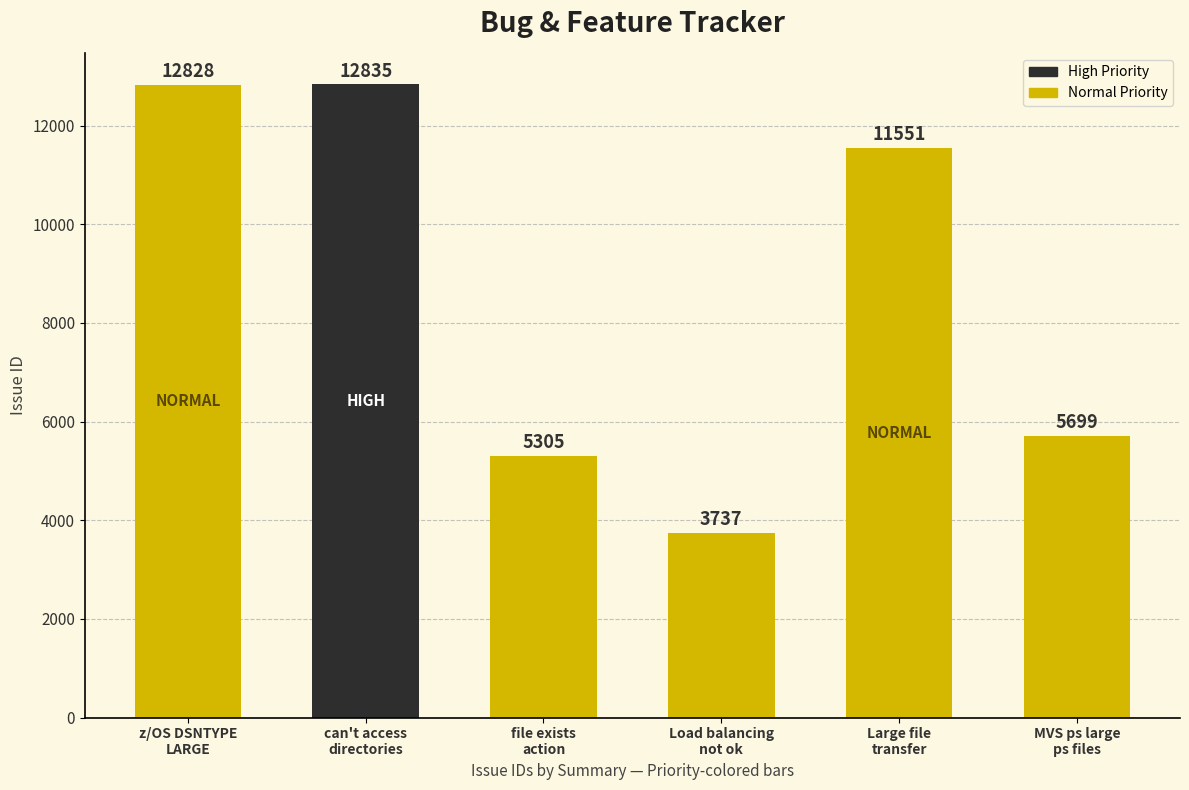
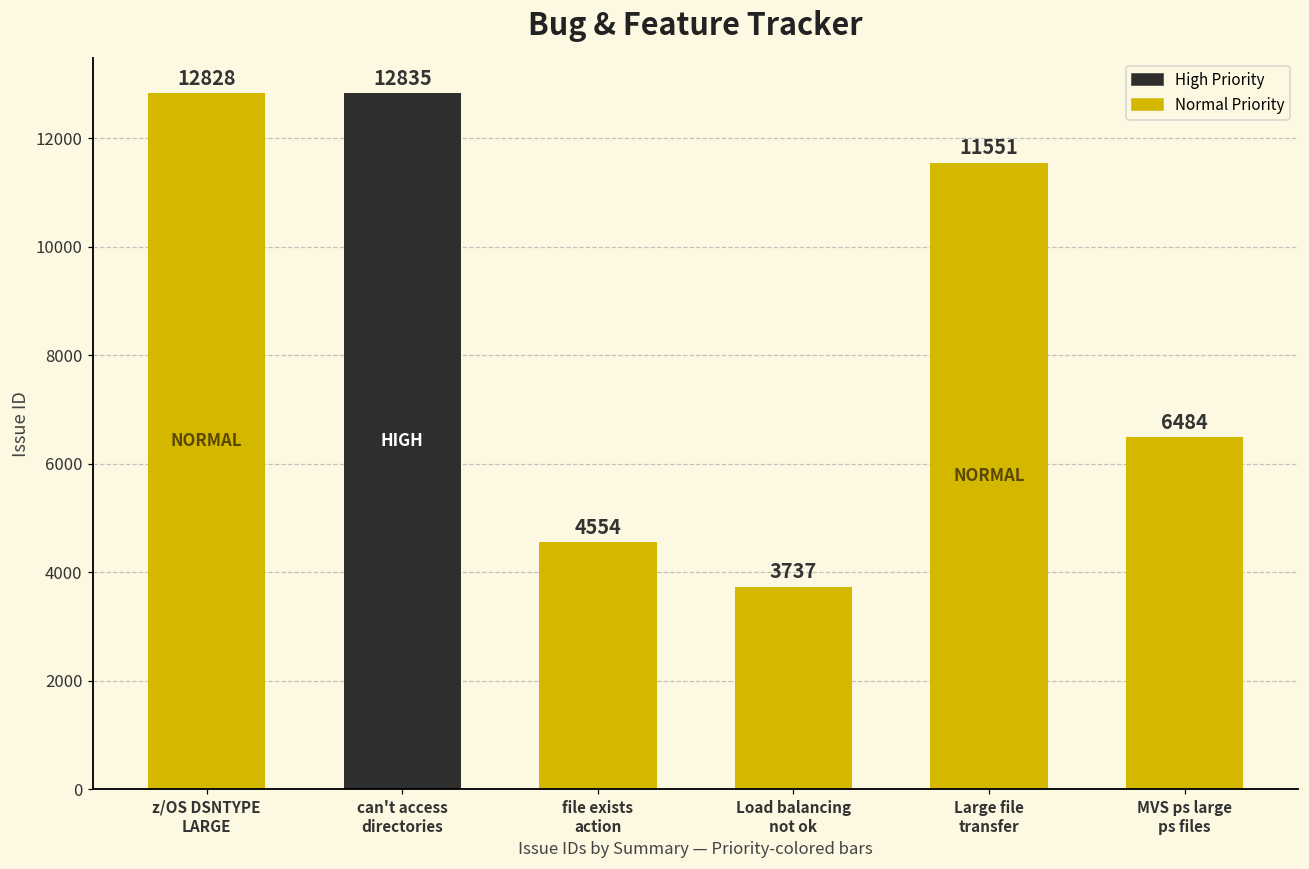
  {
    "z/OS DSNTYPE LARGE": 12828,
    "can't access directories": 12835,
-   "file exists action": 5305,
+   "file exists action": 4554,
    "Load balancing not ok": 3737,
    "Large file transfer": 11551,
-   "MVS ps large ps files": 5699
+   "MVS ps large ps files": 6484
  }
